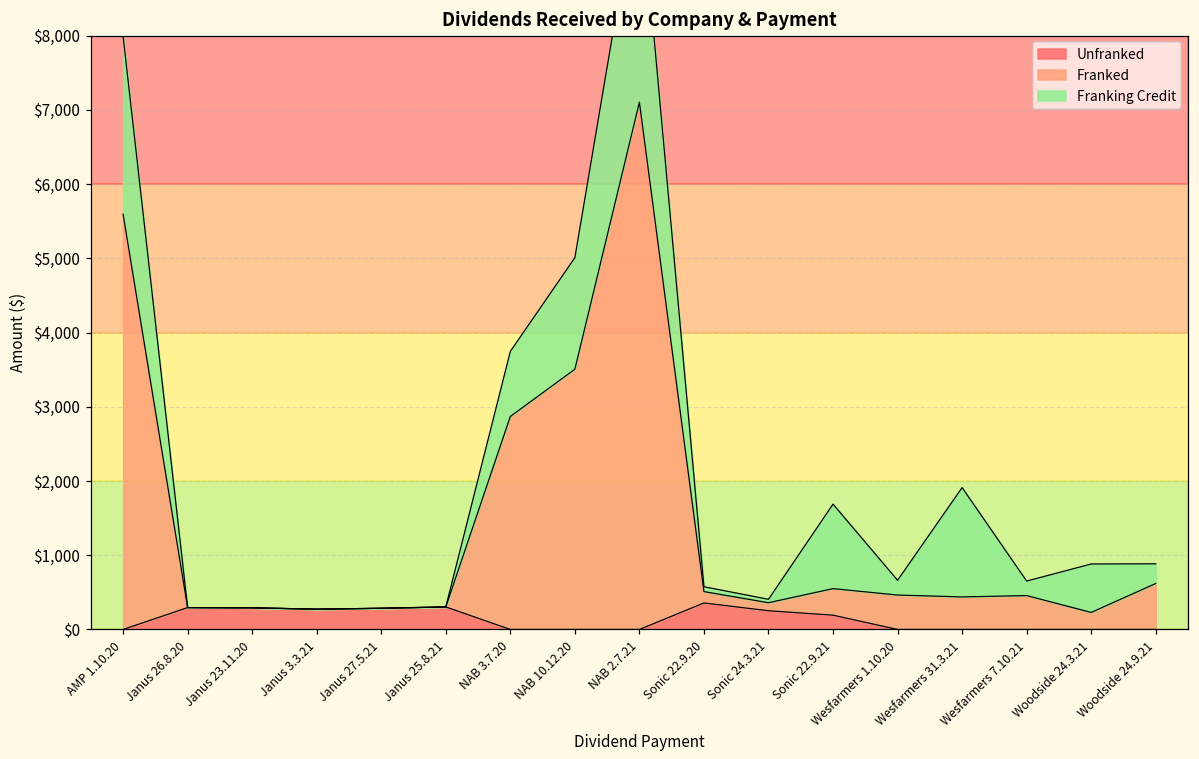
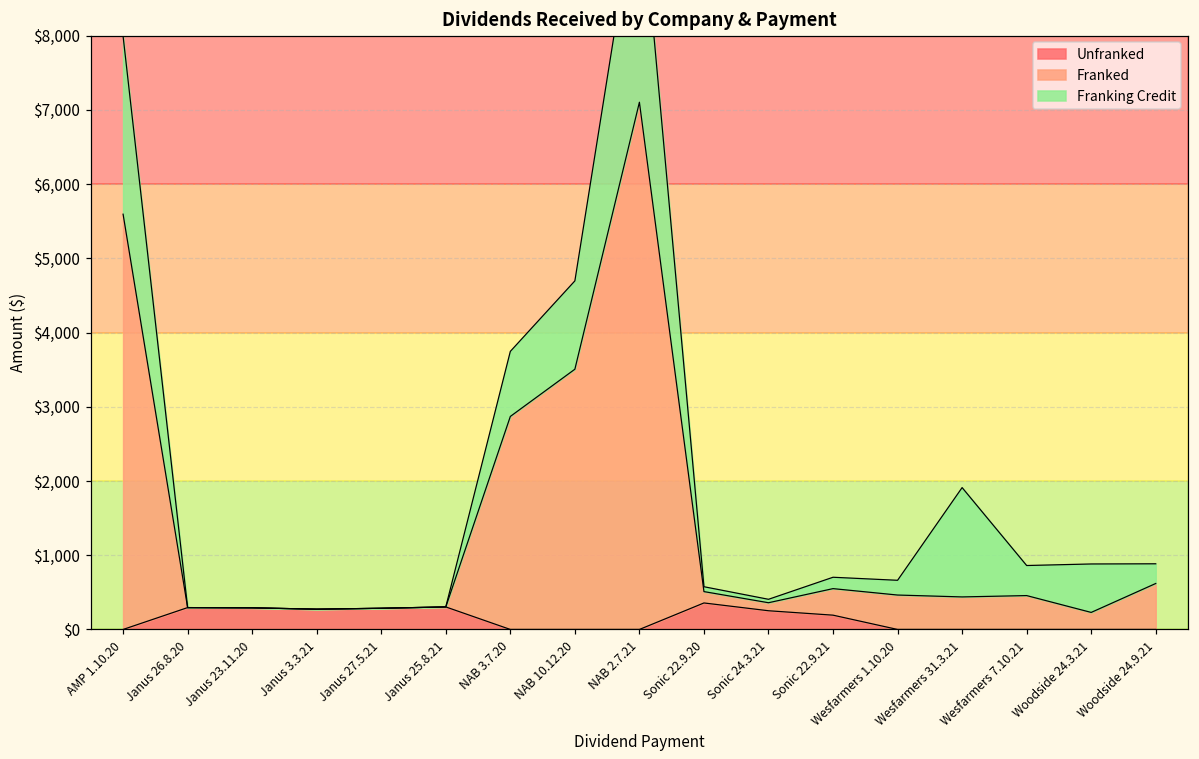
  {
    "Franking Credit": {
      "AMP 1.10.20": "$2,400",
      "NAB 3.7.20": "$900",
-     "NAB 10.12.20": "$1,500",
+     "NAB 10.12.20": "$1,200",
      "Sonic 22.9.20": "$100",
      "Sonic 24.3.21": "$0",
-     "Sonic 22.9.21": "$1,100",
+     "Sonic 22.9.21": "$200",
      "Wesfarmers 1.10.20": "$200",
      "Wesfarmers 31.3.21": "$1,500",
-     "Wesfarmers 7.10.21": "$200",
+     "Wesfarmers 7.10.21": "$400",
      "Woodside 24.3.21": "$700",
      "Woodside 24.9.21": "$300"
    }
  }
